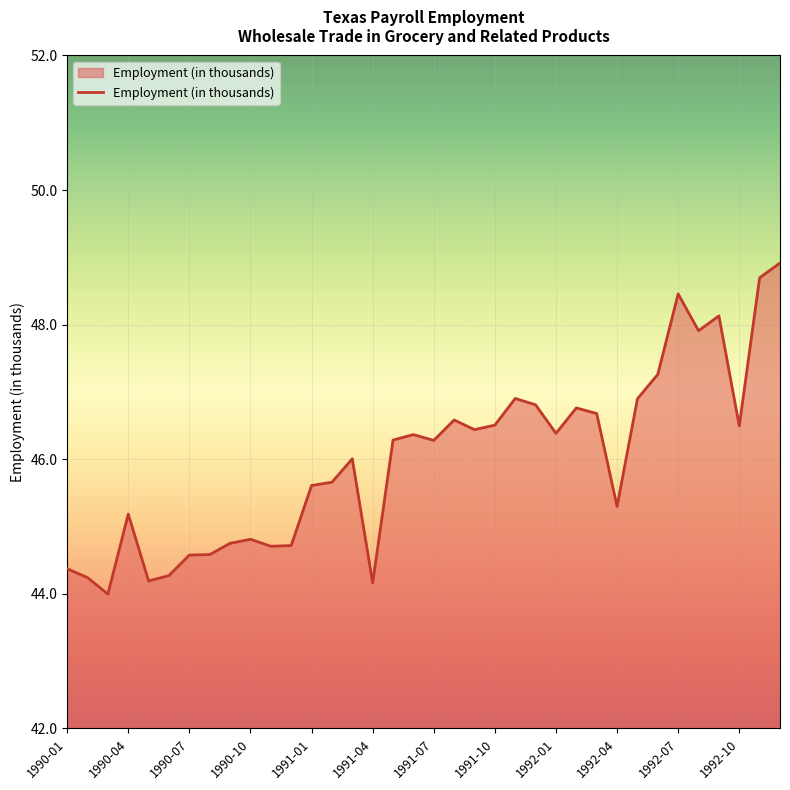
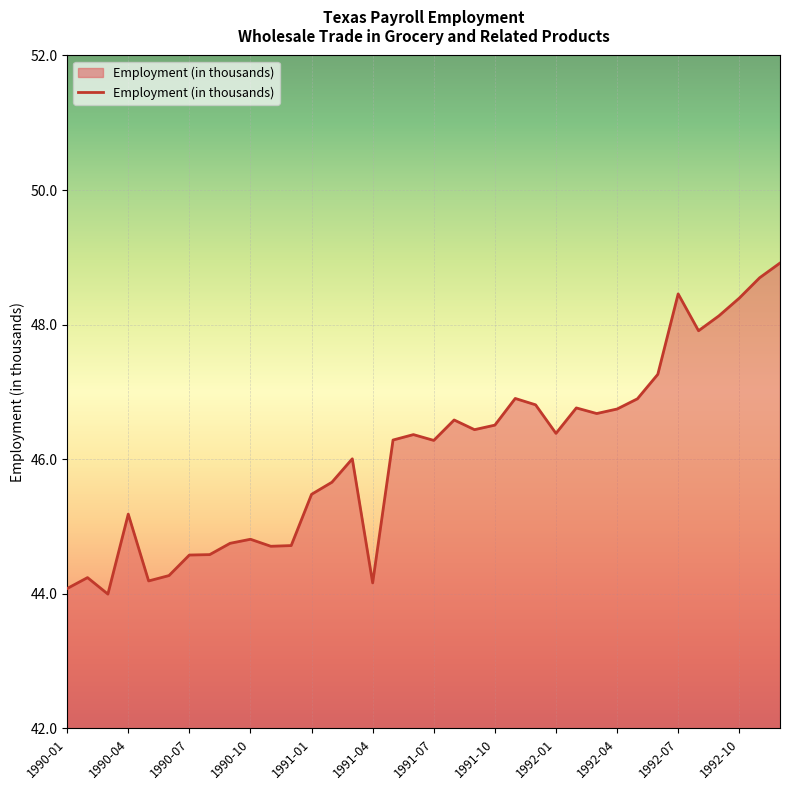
  {
-   "1990-01": 44.4,
+   "1990-01": 44.1,
    "1990-04": 45.2,
    "1990-07": 44.6,
    "1990-10": 44.8,
-   "1991-01": 45.6,
+   "1991-01": 45.5,
    "1991-04": 44.2,
    "1991-07": 46.3,
    "1991-10": 46.5,
    "1992-01": 46.4,
-   "1992-04": 45.3,
+   "1992-04": 46.7,
    "1992-07": 48.5,
-   "1992-10": 46.5
+   "1992-10": 48.4
  }
